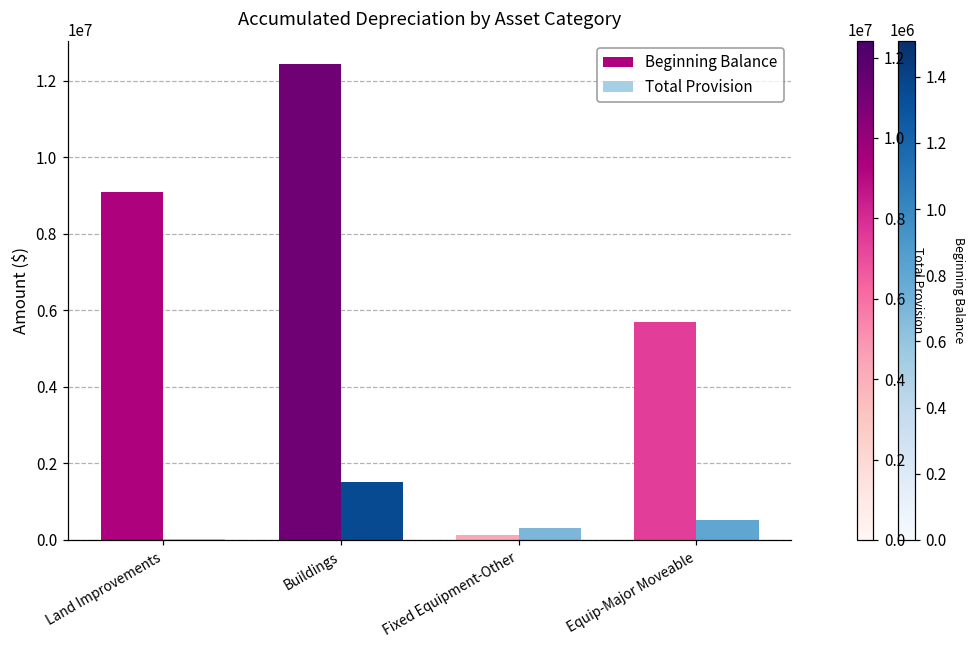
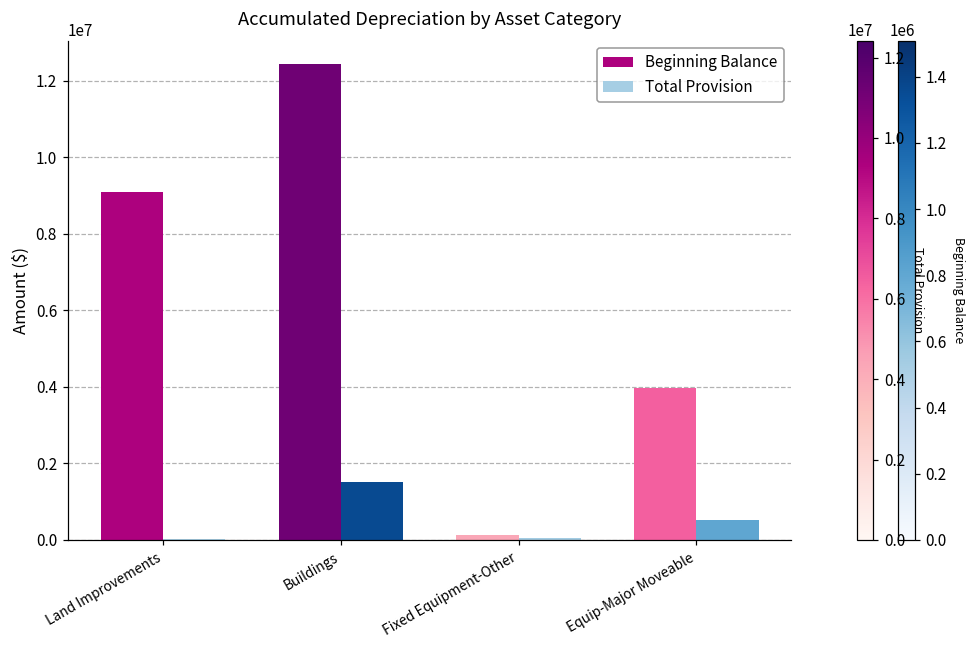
  {
    "Beginning Balance": {
      "Land Improvements": 9100000,
      "Buildings": 12400000,
      "Fixed Equipment-Other": 100000,
-     "Equip-Major Moveable": 5700000
+     "Equip-Major Moveable": 4000000
    },
    "Total Provision": {
      "Buildings": 1500000,
-     "Fixed Equipment-Other": 300000,
+     "Fixed Equipment-Other": 100000,
      "Equip-Major Moveable": 500000
    }
  }
